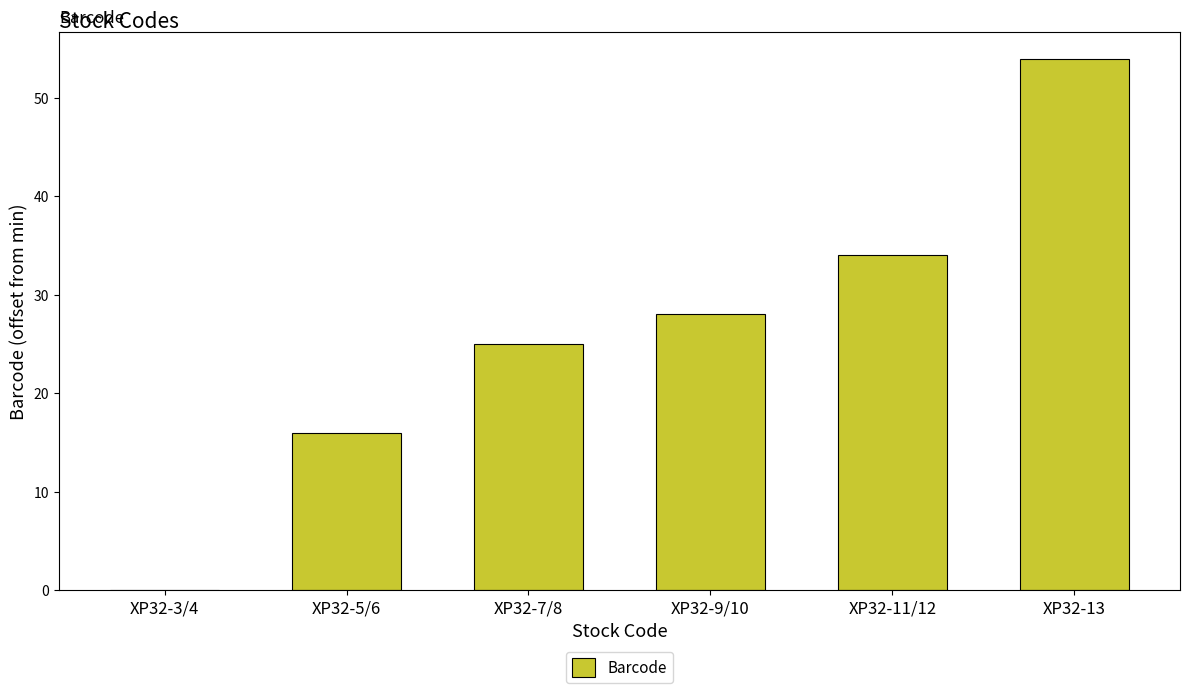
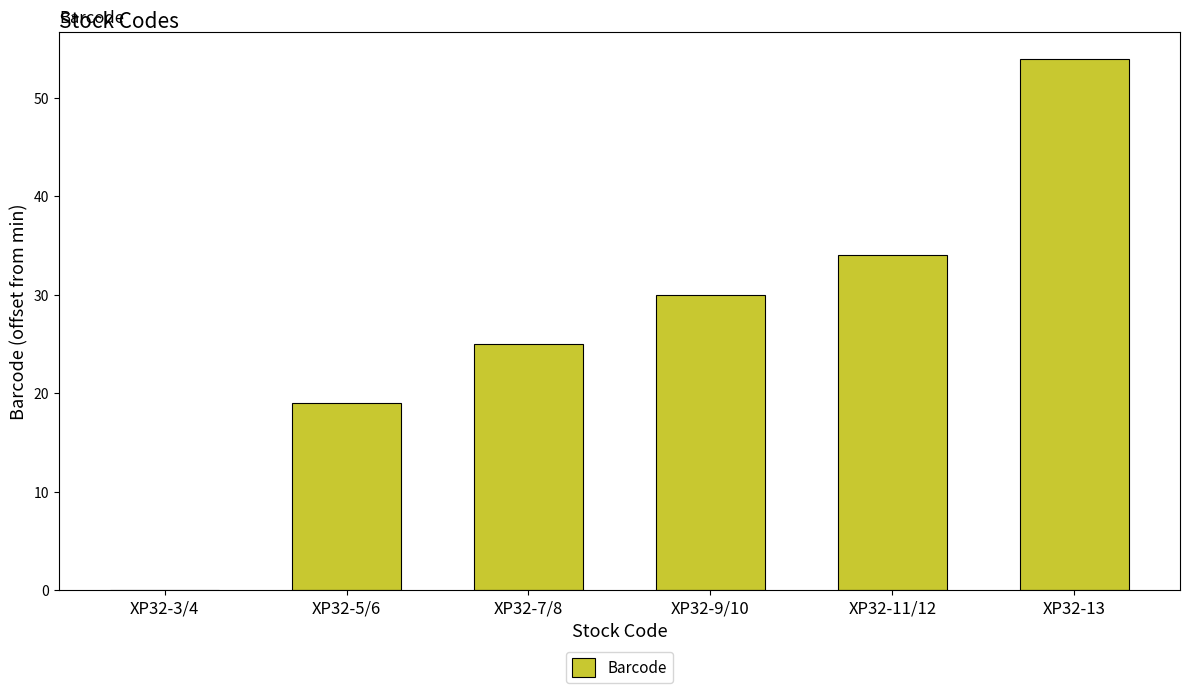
  {
    "XP32-3/4": 0,
-   "XP32-5/6": 16,
+   "XP32-5/6": 19,
    "XP32-7/8": 25,
-   "XP32-9/10": 28,
+   "XP32-9/10": 30,
    "XP32-11/12": 34,
    "XP32-13": 54
  }
